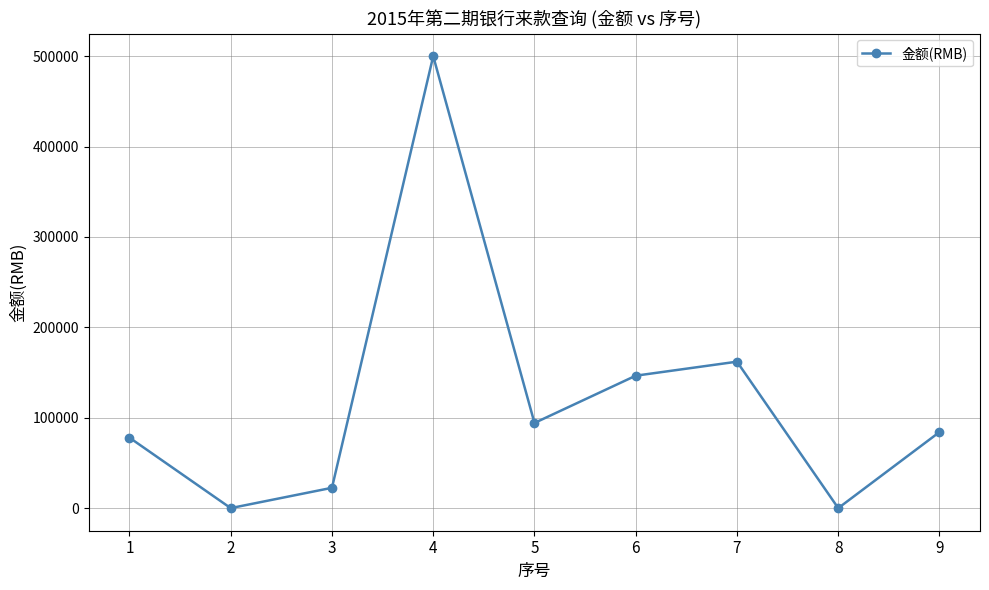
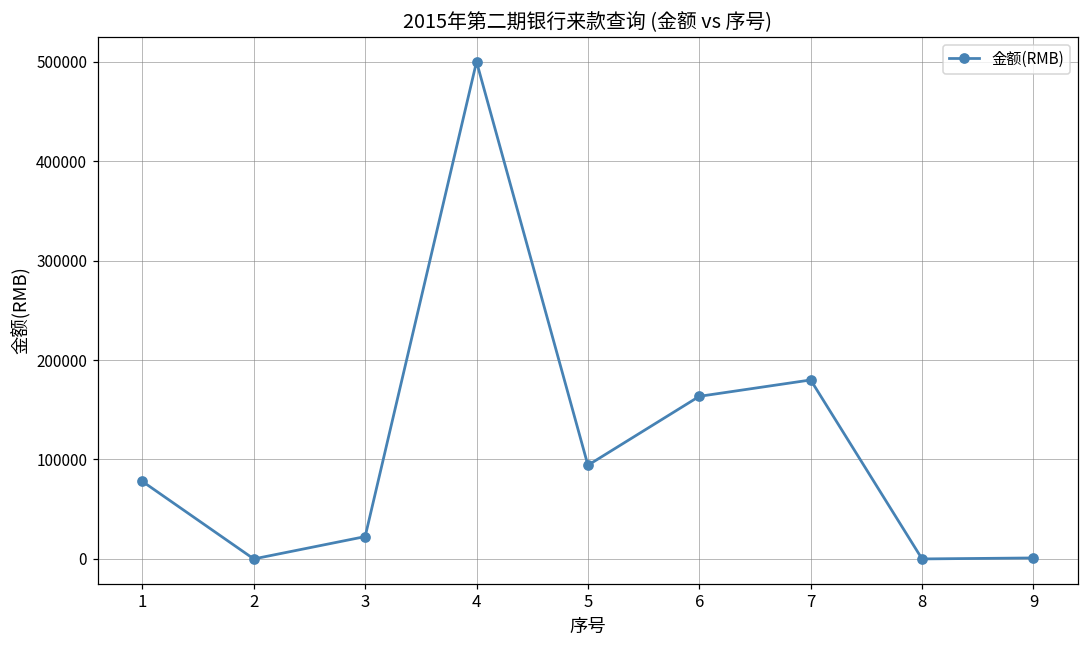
  {
    "1": 80000,
    "2": 0,
    "3": 20000,
    "4": 500000,
    "5": 90000,
-   "6": 150000,
-   "7": 160000,
+   "6": 160000,
+   "7": 180000,
    "8": 0,
-   "9": 80000
+   "9": 0
  }
